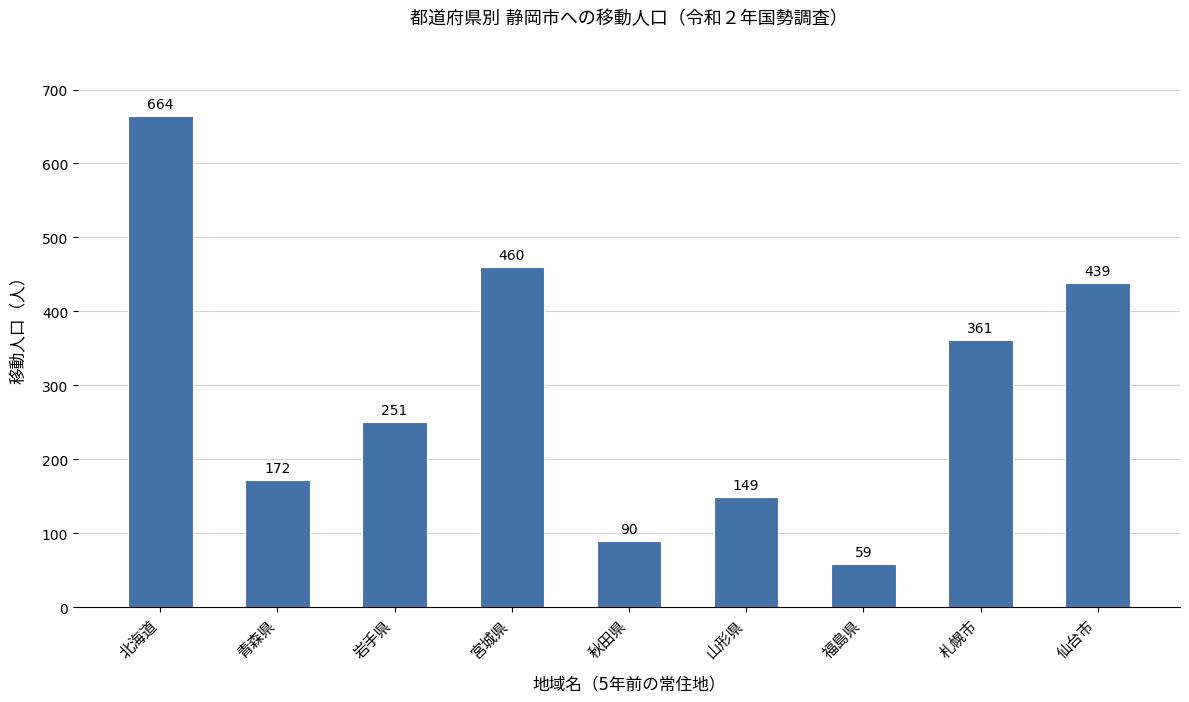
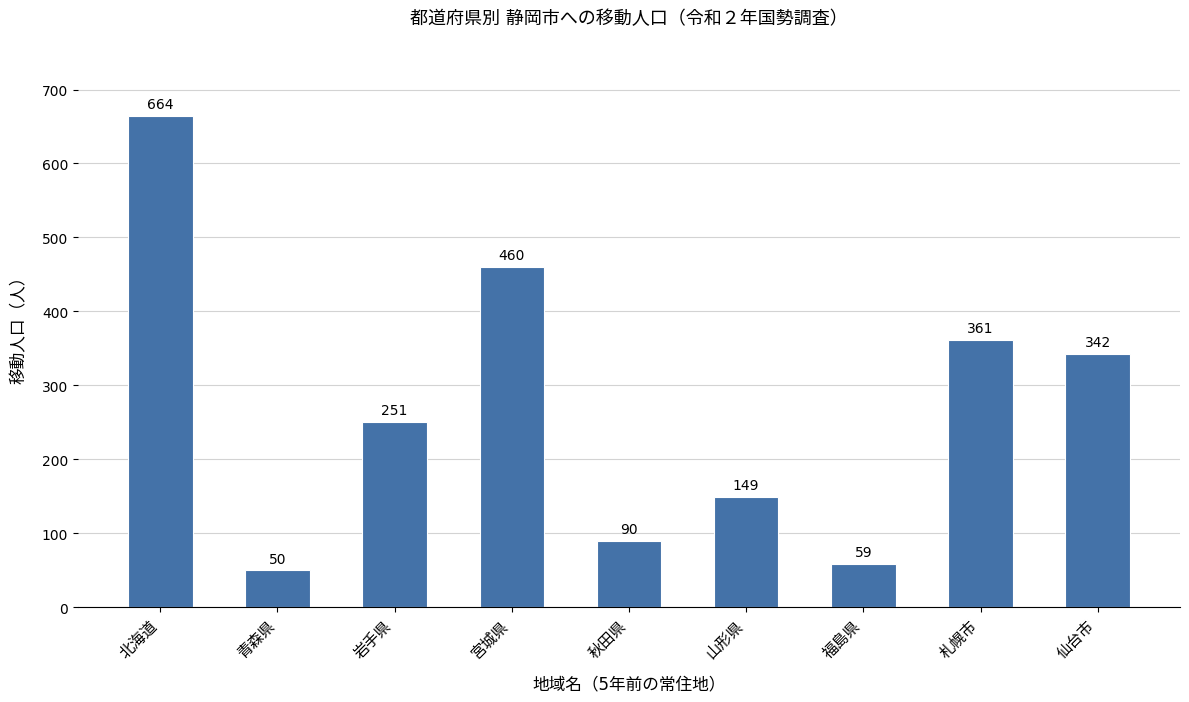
  {
    "北海道": 664,
-   "青森県": 172,
+   "青森県": 50,
    "岩手県": 251,
    "宮城県": 460,
    "秋田県": 90,
    "山形県": 149,
    "福島県": 59,
    "札幌市": 361,
-   "仙台市": 439
+   "仙台市": 342
  }
